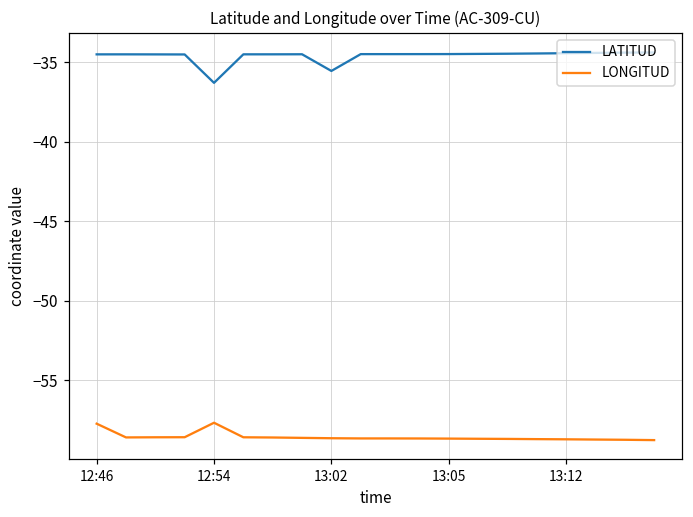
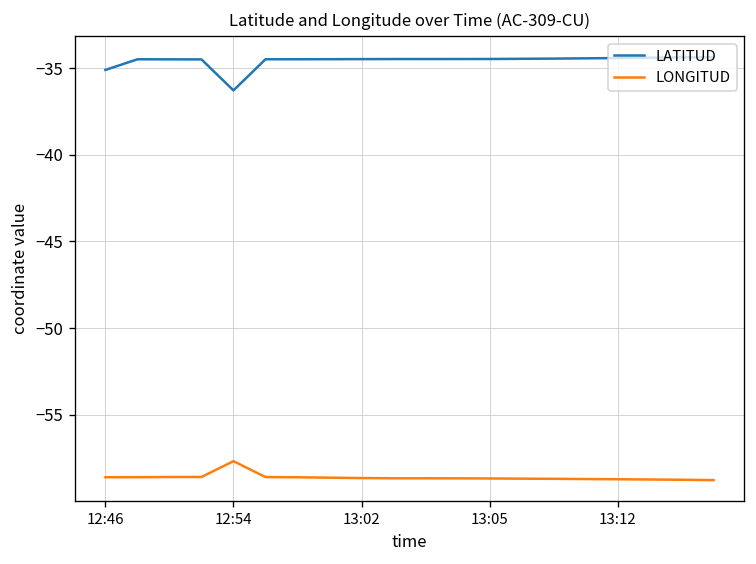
  {
    "LATITUD": {
-     "12:46": -34.5,
+     "12:46": -35.1,
      "12:54": -36.3,
-     "13:02": -35.5
+     "13:02": -34.5
    },
    "LONGITUD": {
-     "12:46": -57.7,
+     "12:46": -58.6,
      "12:54": -57.7,
      "13:02": -58.7,
      "13:12": -58.7
    }
  }
